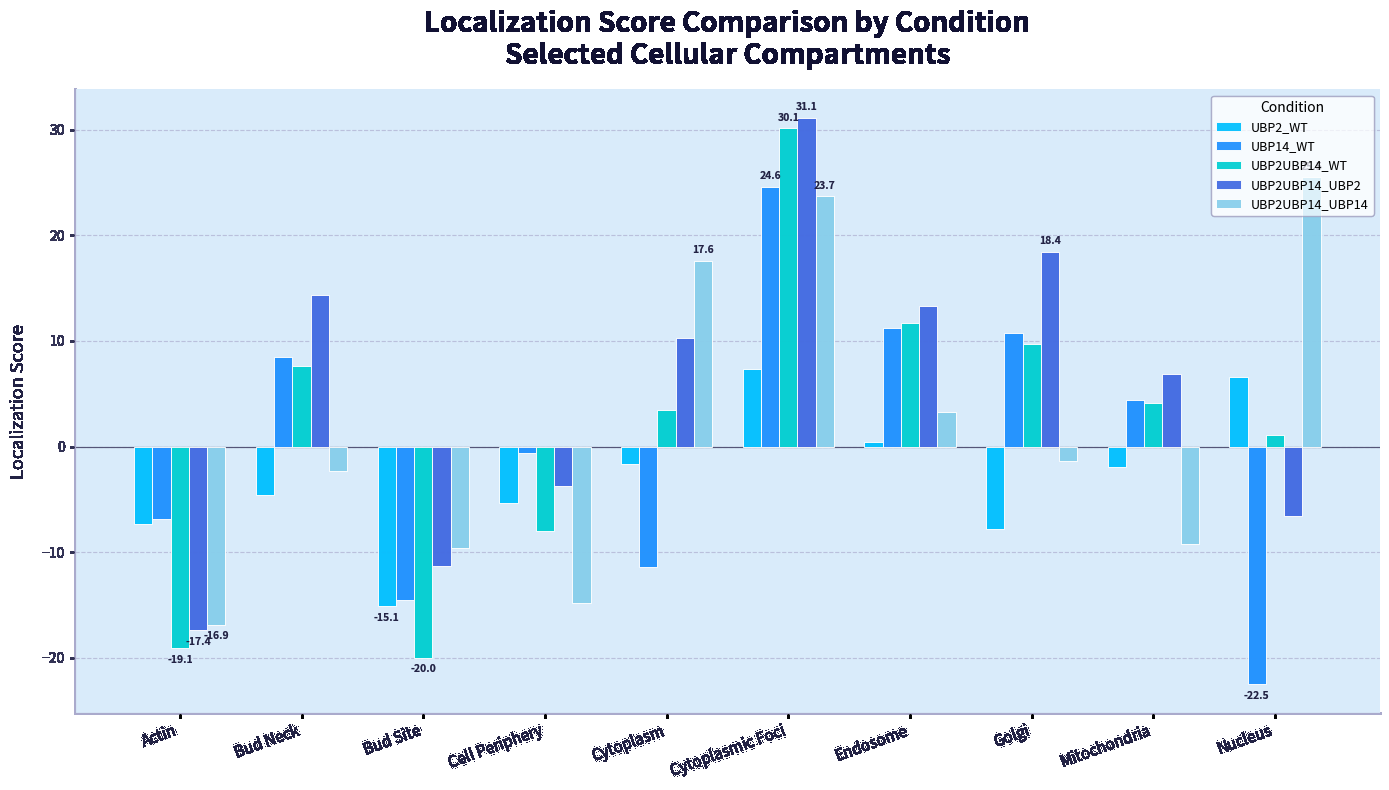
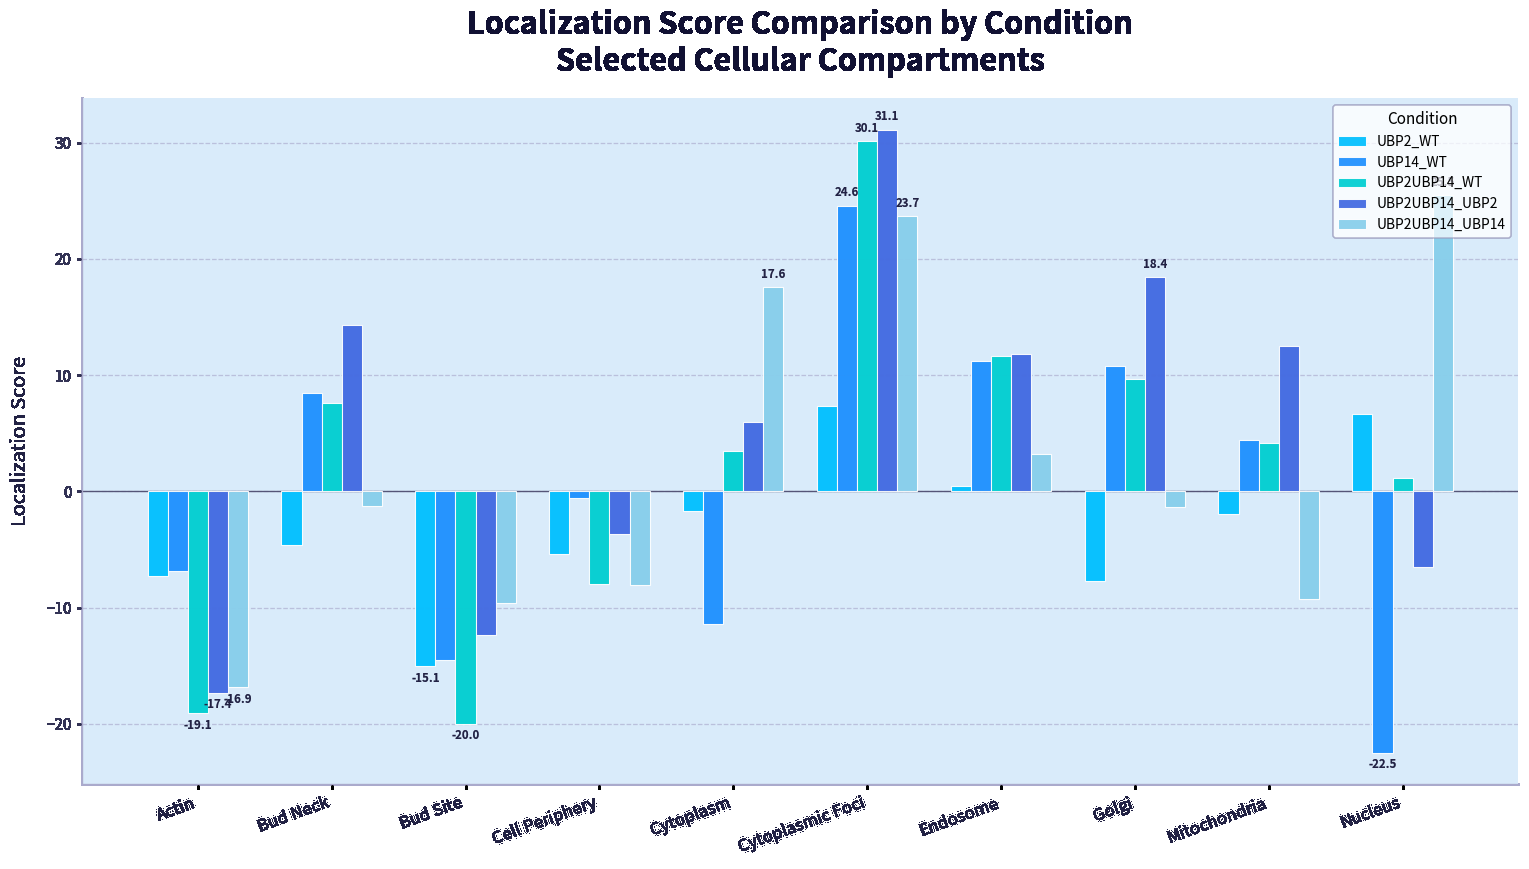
  {
    "UBP2UBP14_UBP2": {
      "Bud Neck": 14.3,
-     "Bud Site": -11.3,
+     "Bud Site": -12.4,
      "Cell Periphery": -3.7,
-     "Cytoplasm": 10.3,
-     "Endosome": 13.3,
-     "Mitochondria": 6.9,
+     "Cytoplasm": 6.0,
+     "Endosome": 11.8,
+     "Mitochondria": 12.5,
      "Nucleus": -6.5
    },
    "UBP2UBP14_UBP14": {
-     "Bud Neck": -2.3,
+     "Bud Neck": -1.3,
      "Bud Site": -9.6,
-     "Cell Periphery": -14.8,
+     "Cell Periphery": -8.0,
      "Endosome": 3.2,
      "Golgi": -1.4,
      "Mitochondria": -9.2
    }
  }
